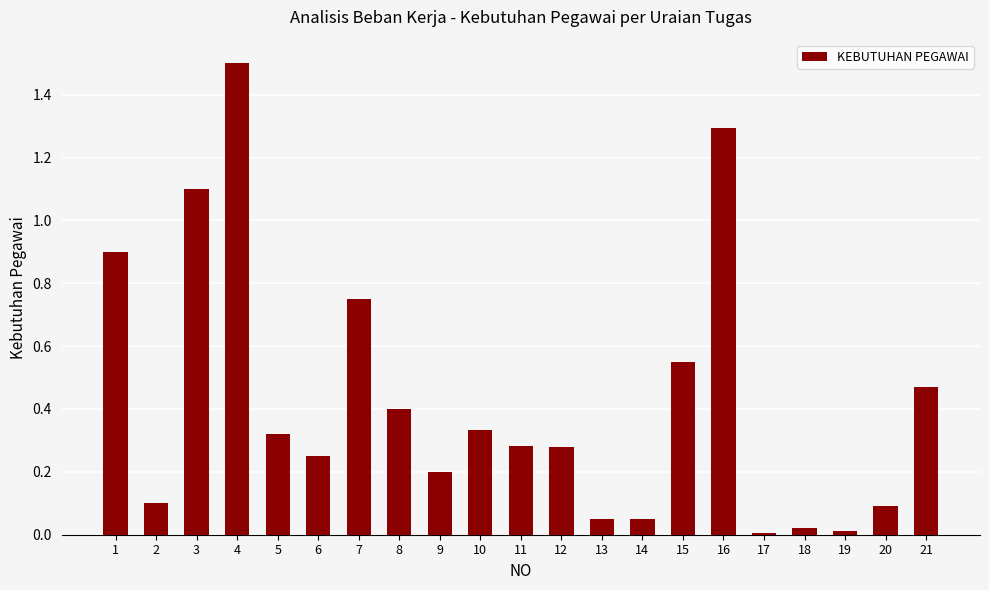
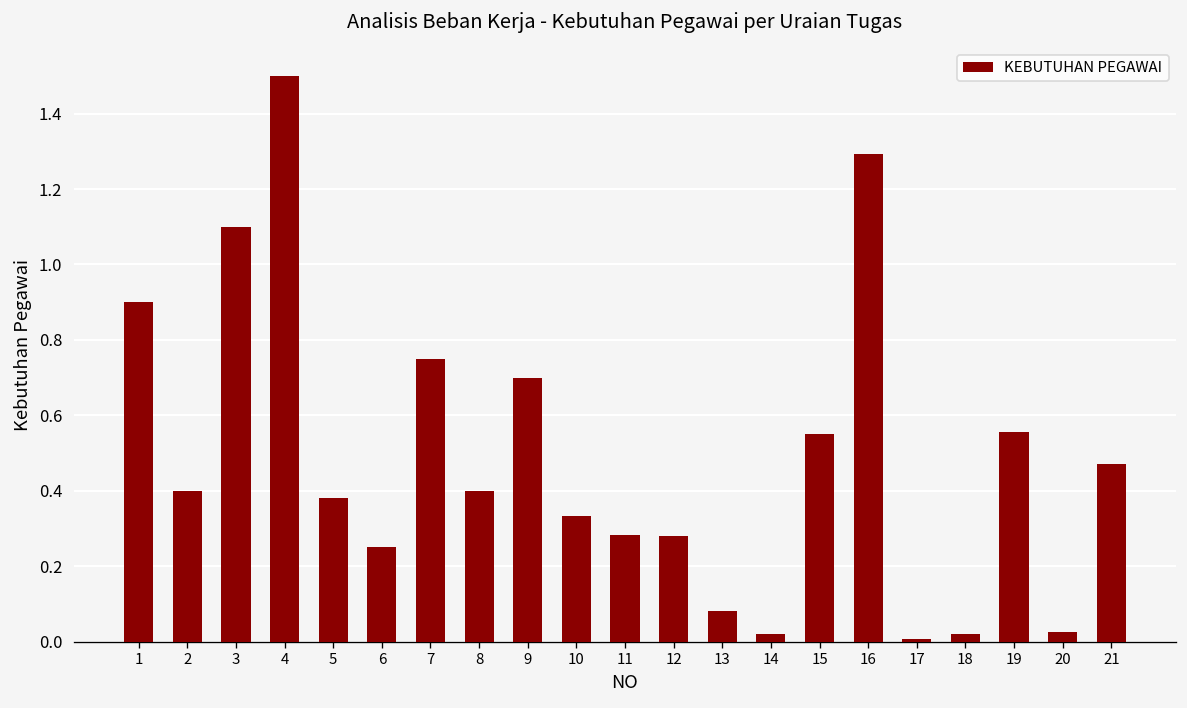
  {
    "1": 0.90,
-   "2": 0.1,
+   "2": 0.4,
    "3": 1.10,
    "4": 1.50,
-   "5": 0.32,
+   "5": 0.38,
    "6": 0.25,
    "7": 0.75,
    "8": 0.40,
-   "9": 0.2,
+   "9": 0.7,
    "10": 0.33,
    "11": 0.28,
    "12": 0.28,
-   "13": 0.05,
-   "14": 0.05,
+   "13": 0.08,
+   "14": 0.02,
    "15": 0.55,
    "16": 1.29,
    "18": 0.02,
-   "19": 0.01,
-   "20": 0.09,
+   "19": 0.56,
+   "20": 0.03,
    "21": 0.47
  }
